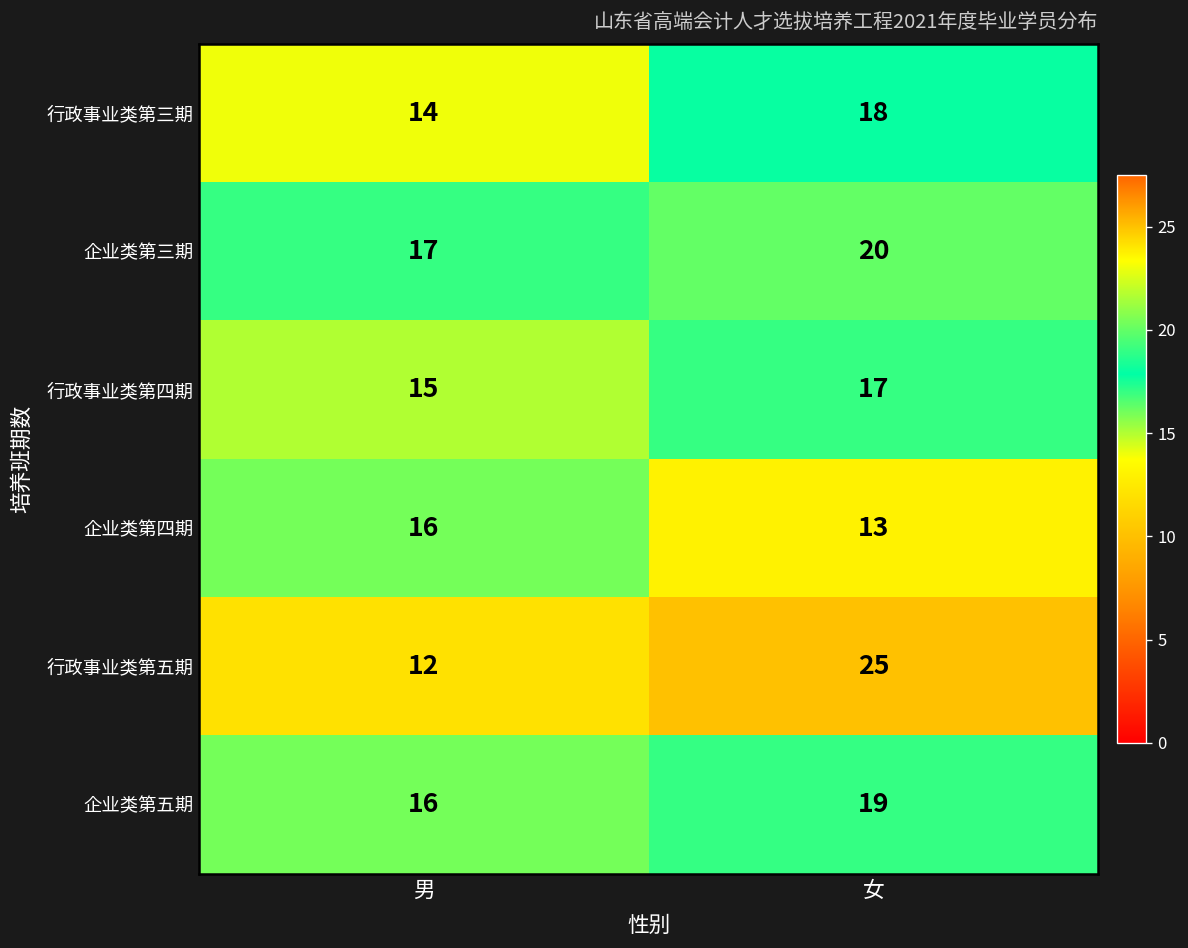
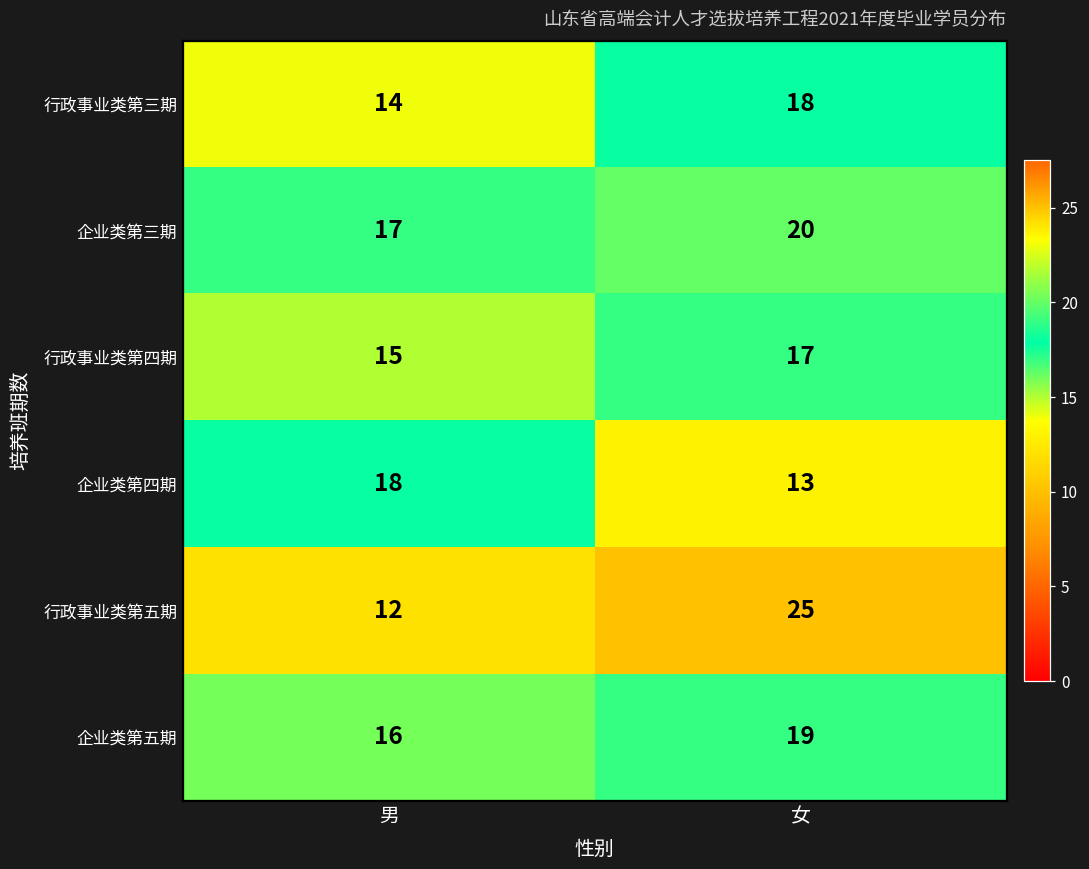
  {
    "行政事业类第三期": {
      "男": 14,
      "女": 18
    },
    "企业类第三期": {
      "男": 17,
      "女": 20
    },
    "行政事业类第四期": {
      "男": 15,
      "女": 17
    },
    "企业类第四期": {
-     "男": 16,
+     "男": 18,
      "女": 13
    },
    "行政事业类第五期": {
      "男": 12,
      "女": 25
    },
    "企业类第五期": {
      "男": 16,
      "女": 19
    }
  }
